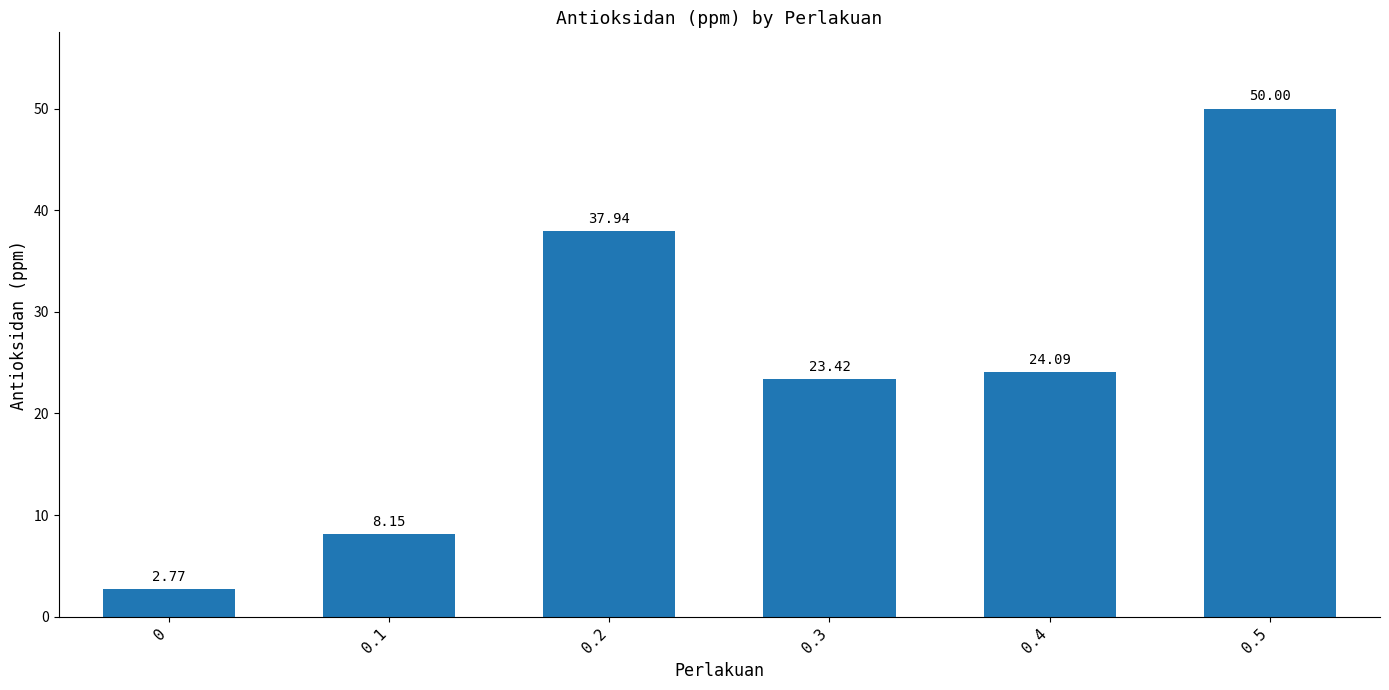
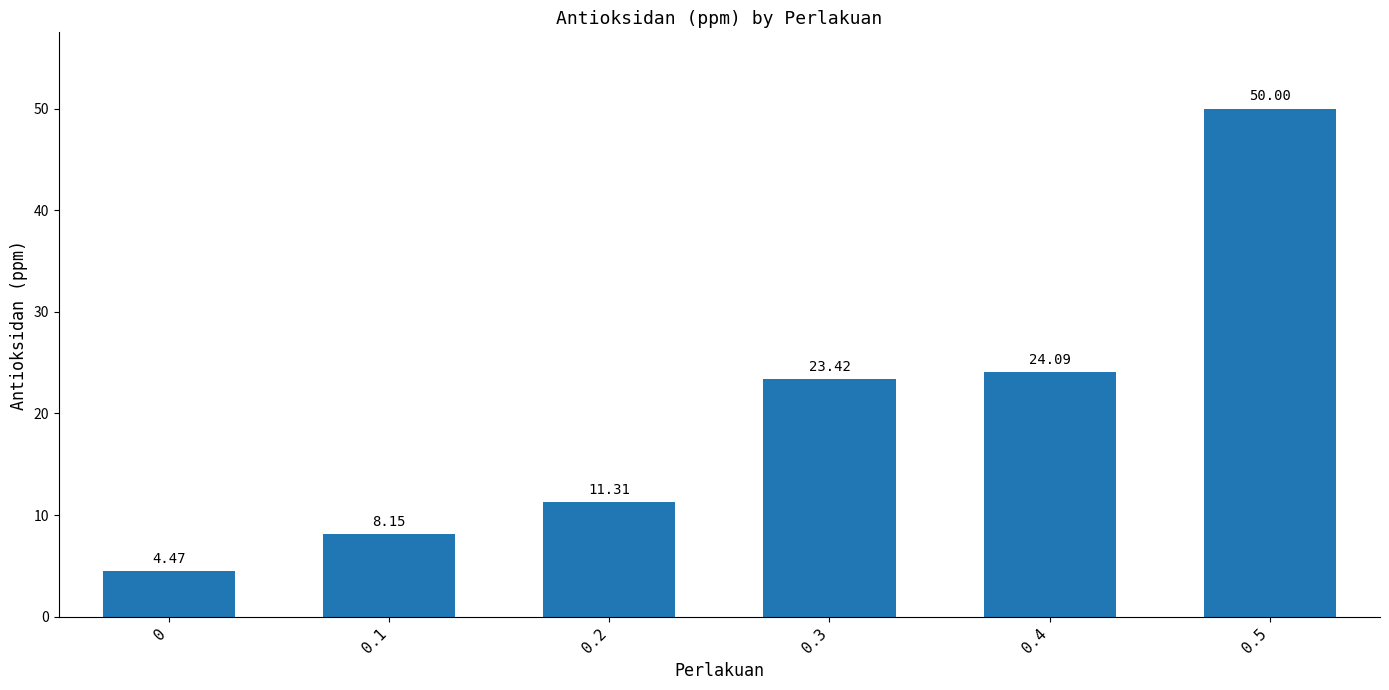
  {
-   "0": 2.77,
+   "0": 4.47,
    "0.1": 8.15,
-   "0.2": 37.94,
+   "0.2": 11.31,
    "0.3": 23.42,
    "0.4": 24.09,
    "0.5": 50.00
  }
